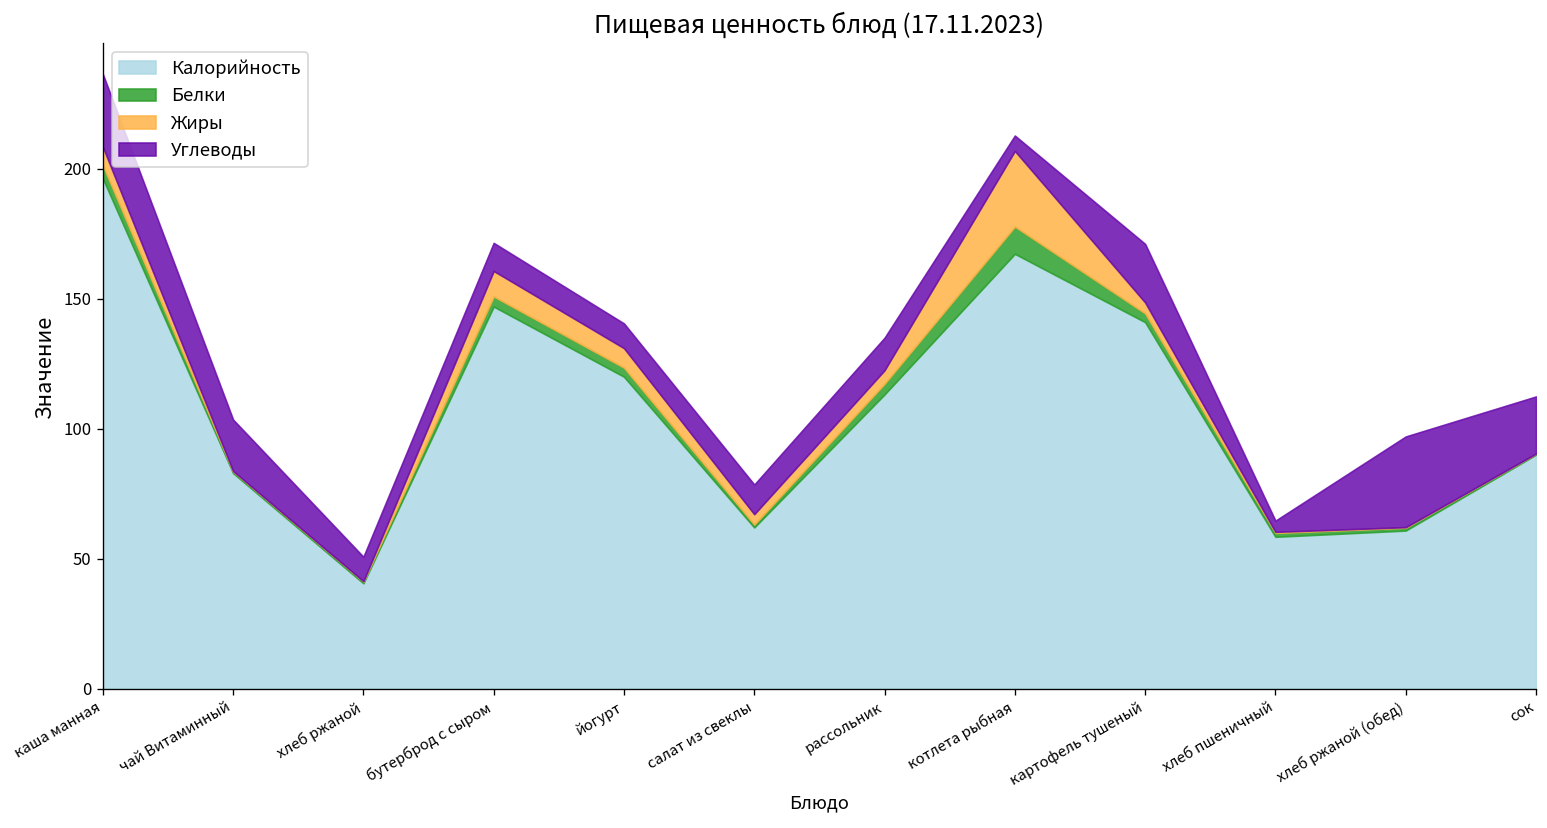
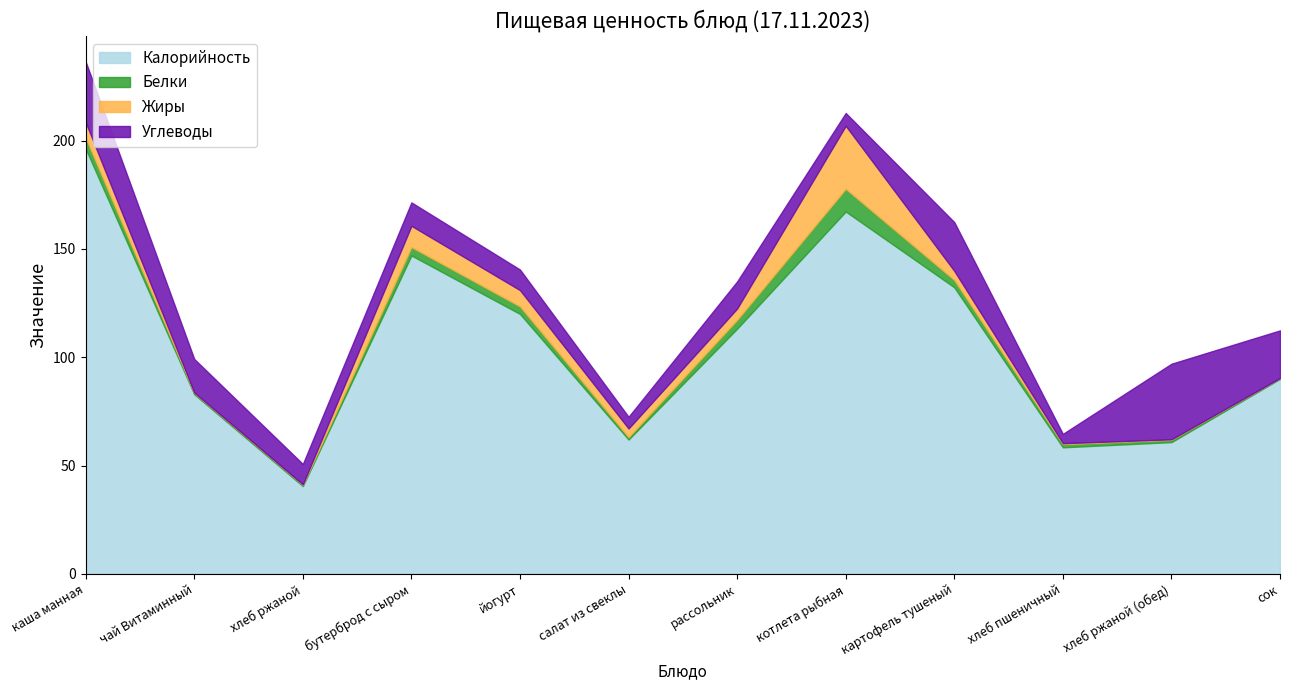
  {
    "Калорийность": {
      "каша манная": 196,
      "бутерброд с сыром": 147,
      "йогурт": 120,
      "рассольник": 113,
      "котлета рыбная": 167,
-     "картофель тушеный": 141,
+     "картофель тушеный": 132,
      "хлеб пшеничный": 58
    },
    "Белки": {
      "каша манная": 5,
      "бутерброд с сыром": 4,
      "йогурт": 4,
      "рассольник": 4,
      "котлета рыбная": 11,
      "картофель тушеный": 3
    },
    "Жиры": {
      "каша манная": 7,
      "бутерброд с сыром": 10,
      "йогурт": 8,
      "салат из свеклы": 4,
      "рассольник": 5,
      "котлета рыбная": 29,
      "картофель тушеный": 4
    },
    "Углеводы": {
      "каша манная": 28,
-     "чай Витаминный": 20,
+     "чай Витаминный": 16,
      "хлеб ржаной": 9,
      "бутерброд с сыром": 11,
      "йогурт": 10,
-     "салат из свеклы": 11,
+     "салат из свеклы": 5,
      "рассольник": 13,
      "котлета рыбная": 6,
      "картофель тушеный": 23,
      "хлеб пшеничный": 4,
      "хлеб ржаной (обед)": 35,
      "сок": 22
    }
  }
